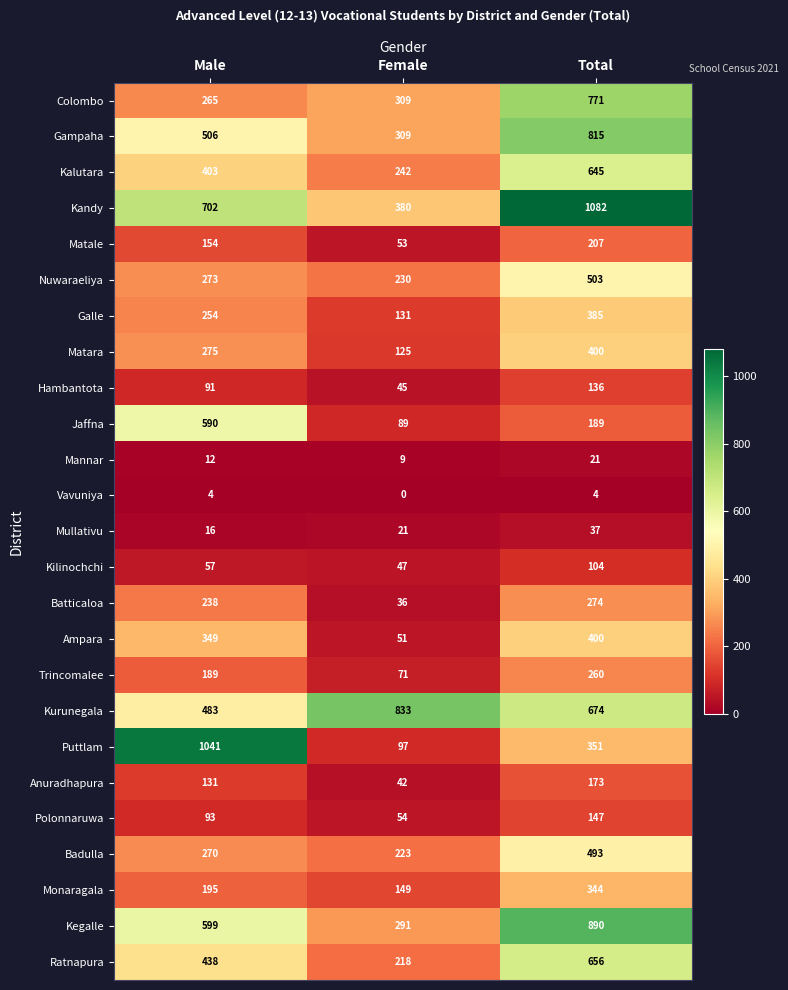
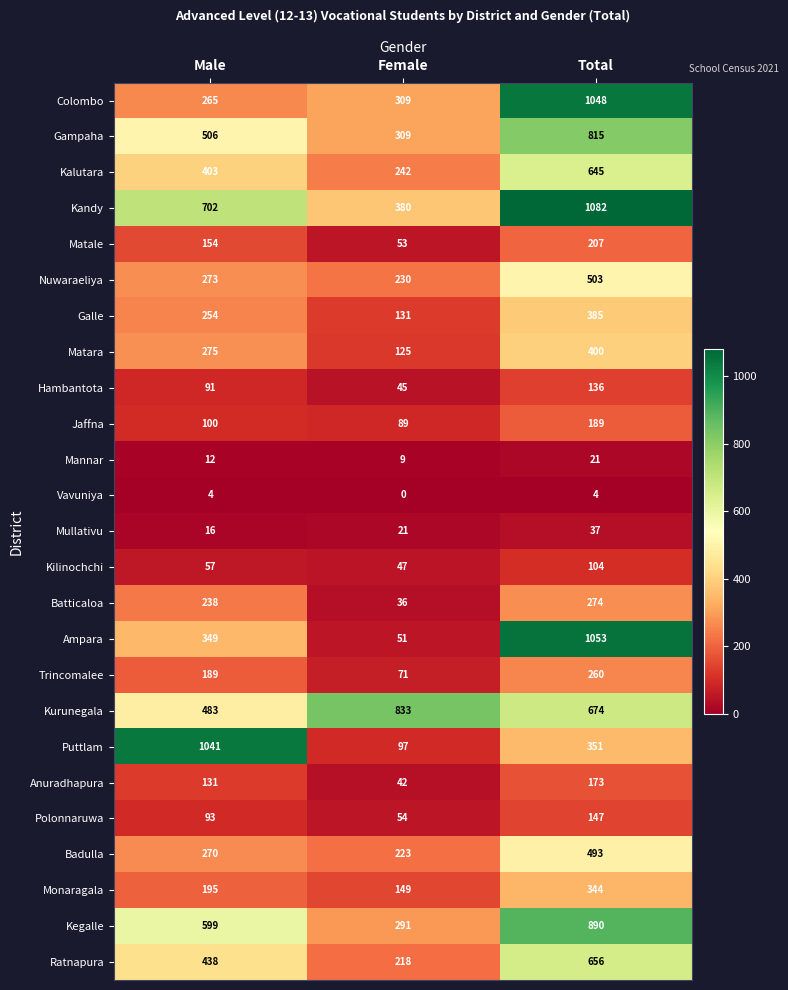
  {
    "Colombo": {
      "Male": 265,
      "Female": 309,
-     "Total": 771
+     "Total": 1048
    },
    "Gampaha": {
      "Male": 506,
      "Female": 309,
      "Total": 815
    },
    "Kalutara": {
      "Male": 403,
      "Female": 242,
      "Total": 645
    },
    "Kandy": {
      "Male": 702,
      "Female": 380,
      "Total": 1082
    },
    "Matale": {
      "Male": 154,
      "Female": 53,
      "Total": 207
    },
    "Nuwaraeliya": {
      "Male": 273,
      "Female": 230,
      "Total": 503
    },
    "Galle": {
      "Male": 254,
      "Female": 131,
      "Total": 385
    },
    "Matara": {
      "Male": 275,
      "Female": 125,
      "Total": 400
    },
    "Hambantota": {
      "Male": 91,
      "Female": 45,
      "Total": 136
    },
    "Jaffna": {
-     "Male": 590,
+     "Male": 100,
      "Female": 89,
      "Total": 189
    },
    "Mannar": {
      "Male": 12,
      "Female": 9,
      "Total": 21
    },
    "Vavuniya": {
      "Male": 4,
      "Female": 0,
      "Total": 4
    },
    "Mullativu": {
      "Male": 16,
      "Female": 21,
      "Total": 37
    },
    "Kilinochchi": {
      "Male": 57,
      "Female": 47,
      "Total": 104
    },
    "Batticaloa": {
      "Male": 238,
      "Female": 36,
      "Total": 274
    },
    "Ampara": {
      "Male": 349,
      "Female": 51,
-     "Total": 400
+     "Total": 1053
    },
    "Trincomalee": {
      "Male": 189,
      "Female": 71,
      "Total": 260
    },
    "Kurunegala": {
      "Male": 483,
      "Female": 833,
      "Total": 674
    },
    "Puttlam": {
      "Male": 1041,
      "Female": 97,
      "Total": 351
    },
    "Anuradhapura": {
      "Male": 131,
      "Female": 42,
      "Total": 173
    },
    "Polonnaruwa": {
      "Male": 93,
      "Female": 54,
      "Total": 147
    },
    "Badulla": {
      "Male": 270,
      "Female": 223,
      "Total": 493
    },
    "Monaragala": {
      "Male": 195,
      "Female": 149,
      "Total": 344
    },
    "Kegalle": {
      "Male": 599,
      "Female": 291,
      "Total": 890
    },
    "Ratnapura": {
      "Male": 438,
      "Female": 218,
      "Total": 656
    }
  }
